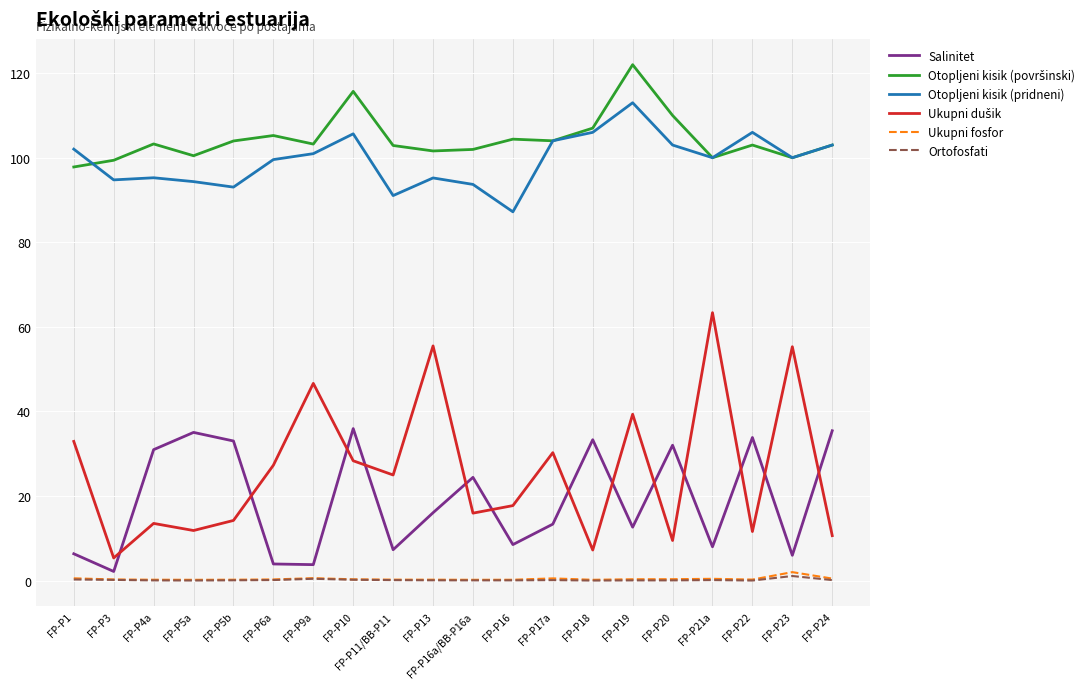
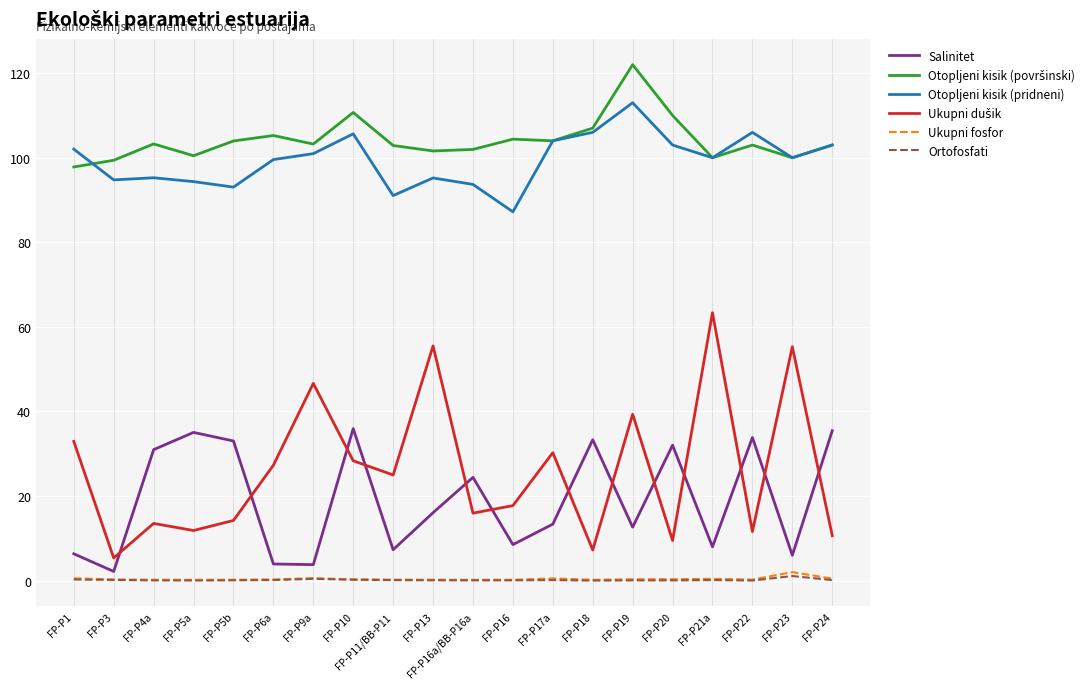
  {
    "Salinitet": {
      "FP-P1": 6,
      "FP-P3": 2,
      "FP-P4a": 31,
      "FP-P5a": 35,
      "FP-P5b": 33,
      "FP-P6a": 4,
      "FP-P9a": 4,
      "FP-P10": 36,
      "FP-P11/BB-P11": 7,
      "FP-P13": 16,
      "FP-P16a/BB-P16a": 24,
      "FP-P16": 9,
      "FP-P17a": 13,
      "FP-P18": 33,
      "FP-P19": 13,
      "FP-P20": 32,
      "FP-P21a": 8,
      "FP-P22": 34,
      "FP-P23": 6,
      "FP-P24": 35
    },
    "Otopljeni kisik (površinski)": {
      "FP-P1": 98,
      "FP-P3": 99,
      "FP-P4a": 103,
      "FP-P5a": 100,
      "FP-P5b": 104,
      "FP-P6a": 105,
      "FP-P9a": 103,
-     "FP-P10": 116,
+     "FP-P10": 111,
      "FP-P11/BB-P11": 103,
      "FP-P13": 102,
      "FP-P16a/BB-P16a": 102,
      "FP-P16": 104,
      "FP-P18": 107,
      "FP-P19": 122,
      "FP-P20": 110,
      "FP-P22": 103
    },
    "Otopljeni kisik (pridneni)": {
      "FP-P1": 102,
      "FP-P3": 95,
      "FP-P4a": 95,
      "FP-P5a": 94,
      "FP-P5b": 93,
      "FP-P6a": 100,
      "FP-P9a": 101,
      "FP-P10": 106,
      "FP-P11/BB-P11": 91,
      "FP-P13": 95,
      "FP-P16a/BB-P16a": 94,
      "FP-P16": 87,
      "FP-P18": 106,
      "FP-P19": 113,
      "FP-P20": 103,
      "FP-P22": 106
    },
    "Ukupni dušik": {
      "FP-P1": 33,
      "FP-P3": 5,
      "FP-P4a": 14,
      "FP-P5a": 12,
      "FP-P5b": 14,
      "FP-P6a": 27,
      "FP-P9a": 47,
      "FP-P10": 28,
      "FP-P11/BB-P11": 25,
      "FP-P13": 56,
      "FP-P16a/BB-P16a": 16,
      "FP-P16": 18,
      "FP-P17a": 30,
      "FP-P18": 7,
      "FP-P19": 39,
      "FP-P20": 9,
      "FP-P21a": 63,
      "FP-P22": 12,
      "FP-P23": 55,
      "FP-P24": 11
    },
    "Ukupni fosfor": {
      "FP-P23": 2
    },
    "Ortofosfati": {
      "FP-P23": 1
    }
  }
